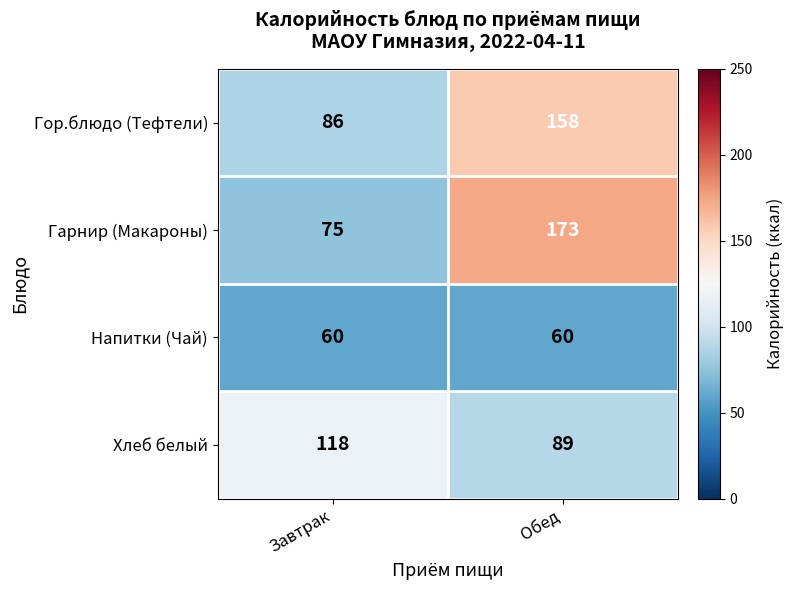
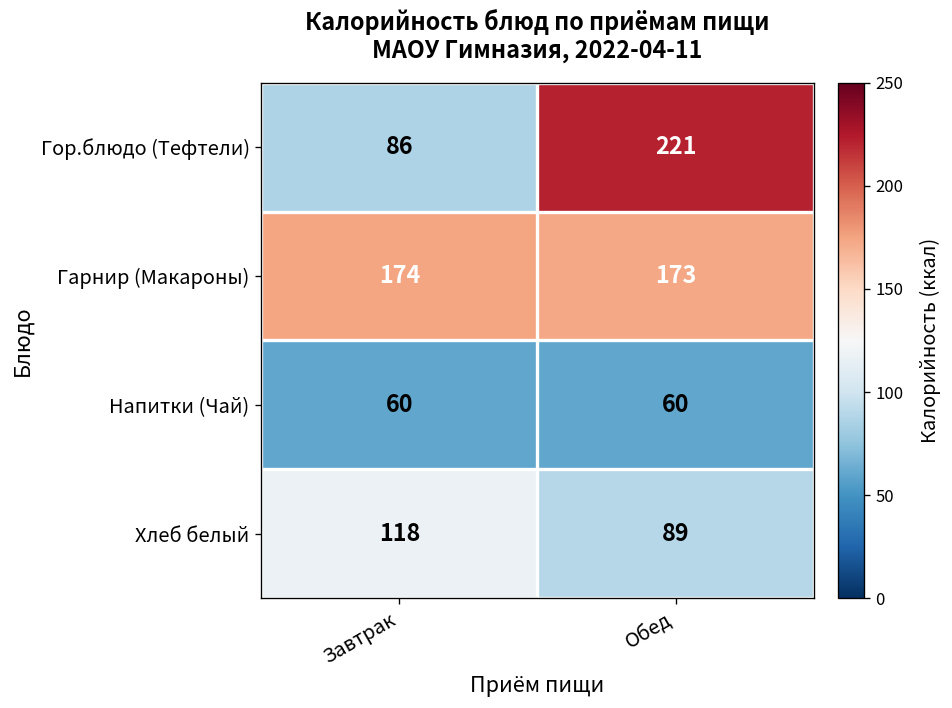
  {
    "Гор.блюдо (Тефтели)": {
      "Завтрак": 86,
-     "Обед": 158
+     "Обед": 221
    },
    "Гарнир (Макароны)": {
-     "Завтрак": 75,
+     "Завтрак": 174,
      "Обед": 173
    },
    "Напитки (Чай)": {
      "Завтрак": 60,
      "Обед": 60
    },
    "Хлеб белый": {
      "Завтрак": 118,
      "Обед": 89
    }
  }
